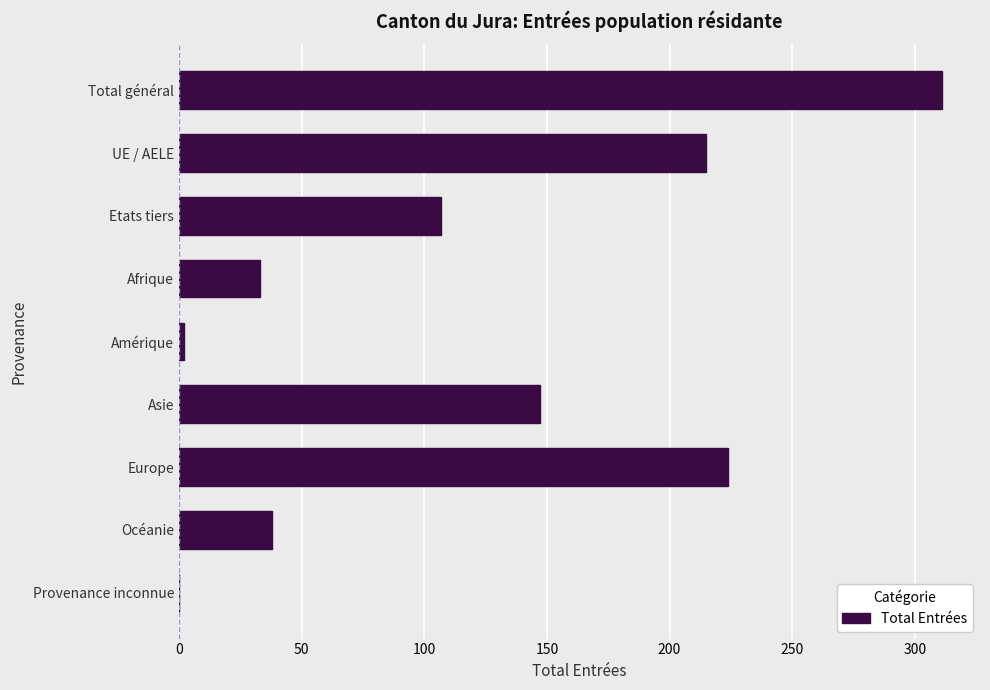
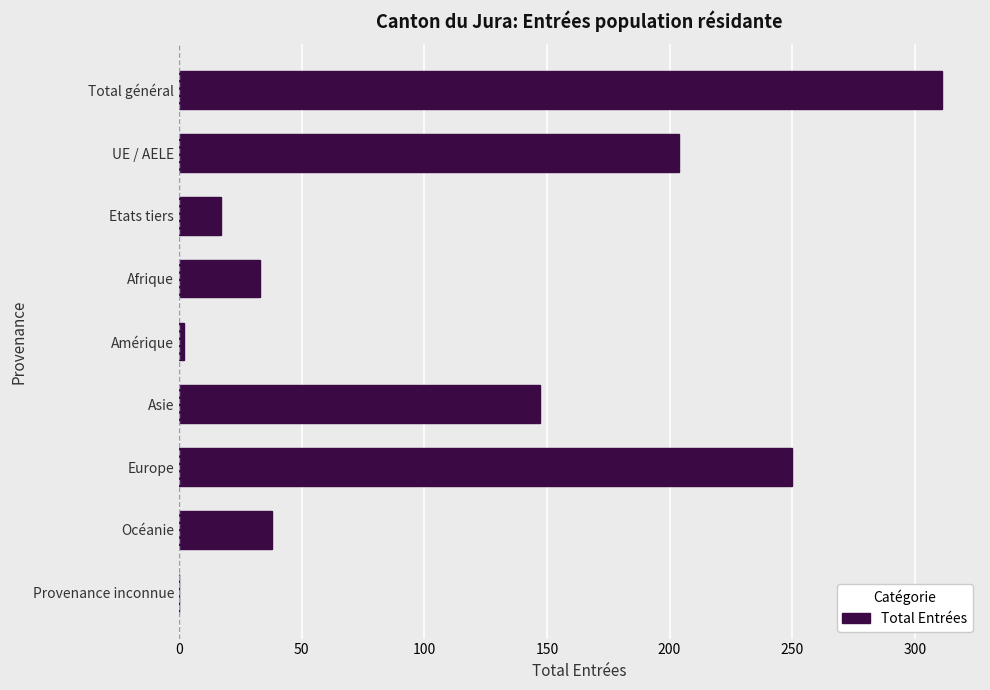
  {
    "Total général": 311,
-   "UE / AELE": 215,
-   "Etats tiers": 107,
+   "UE / AELE": 204,
+   "Etats tiers": 17,
    "Afrique": 33,
    "Amérique": 2,
    "Asie": 147,
-   "Europe": 224,
+   "Europe": 250,
    "Océanie": 38,
    "Provenance inconnue": 0
  }
